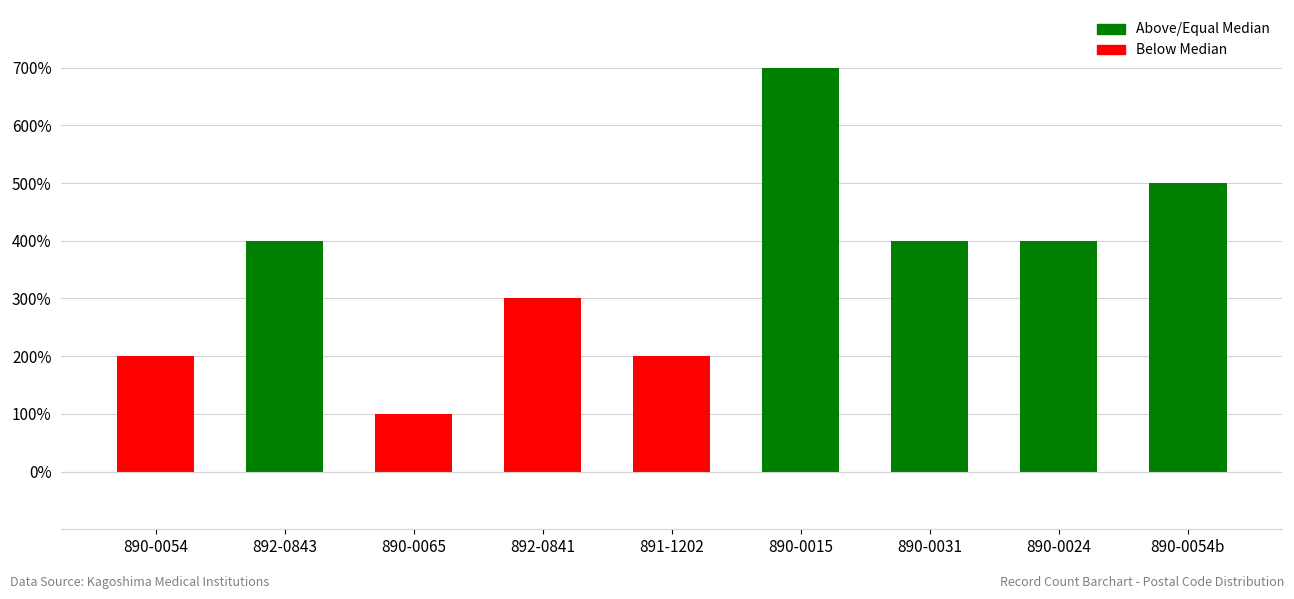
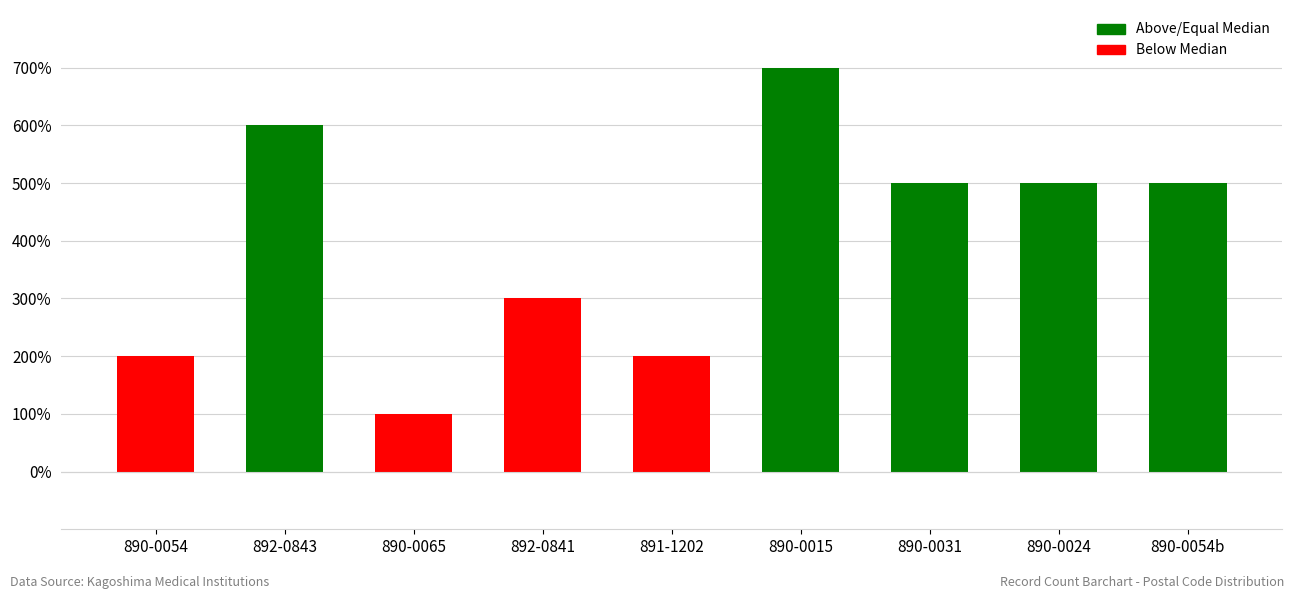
  {
    "890-0054": "200%",
-   "892-0843": "400%",
+   "892-0843": "600%",
    "890-0065": "100%",
    "892-0841": "300%",
    "891-1202": "200%",
    "890-0015": "700%",
-   "890-0031": "400%",
-   "890-0024": "400%",
+   "890-0031": "500%",
+   "890-0024": "500%",
    "890-0054b": "500%"
  }
